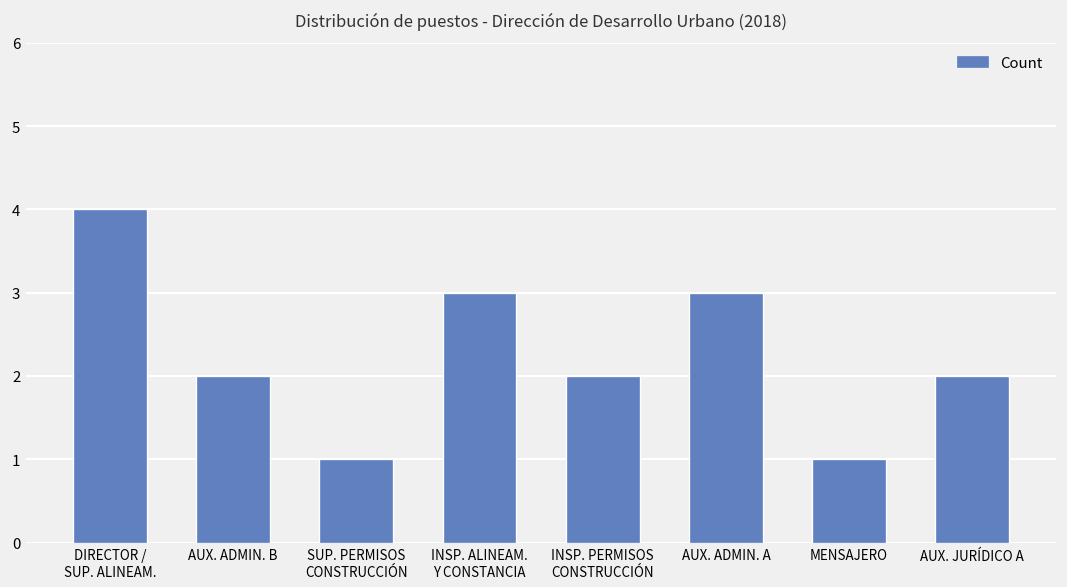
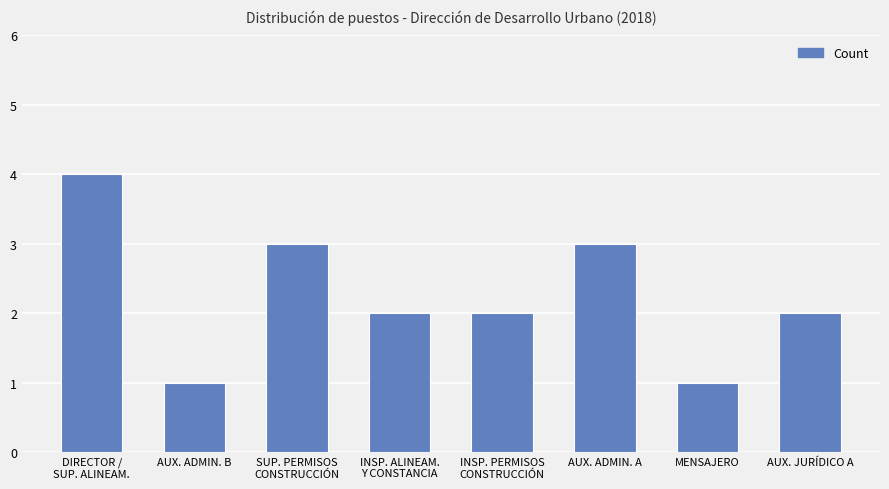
  {
    "DIRECTOR / SUP. ALINEAM.": 4,
-   "AUX. ADMIN. B": 2,
-   "SUP. PERMISOS CONSTRUCCIÓN": 1,
-   "INSP. ALINEAM. Y CONSTANCIA": 3,
+   "AUX. ADMIN. B": 1,
+   "SUP. PERMISOS CONSTRUCCIÓN": 3,
+   "INSP. ALINEAM. Y CONSTANCIA": 2,
    "INSP. PERMISOS CONSTRUCCIÓN": 2,
    "AUX. ADMIN. A": 3,
    "MENSAJERO": 1,
    "AUX. JURÍDICO A": 2
  }
